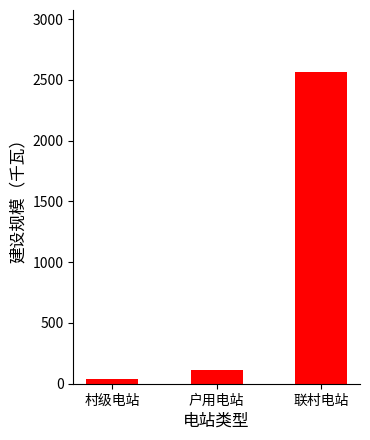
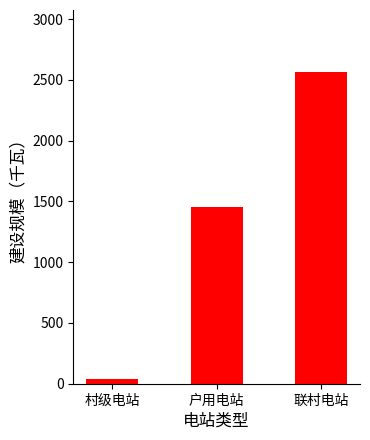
  {
    "村级电站": 40,
-   "户用电站": 120,
+   "户用电站": 1450,
    "联村电站": 2560
  }
